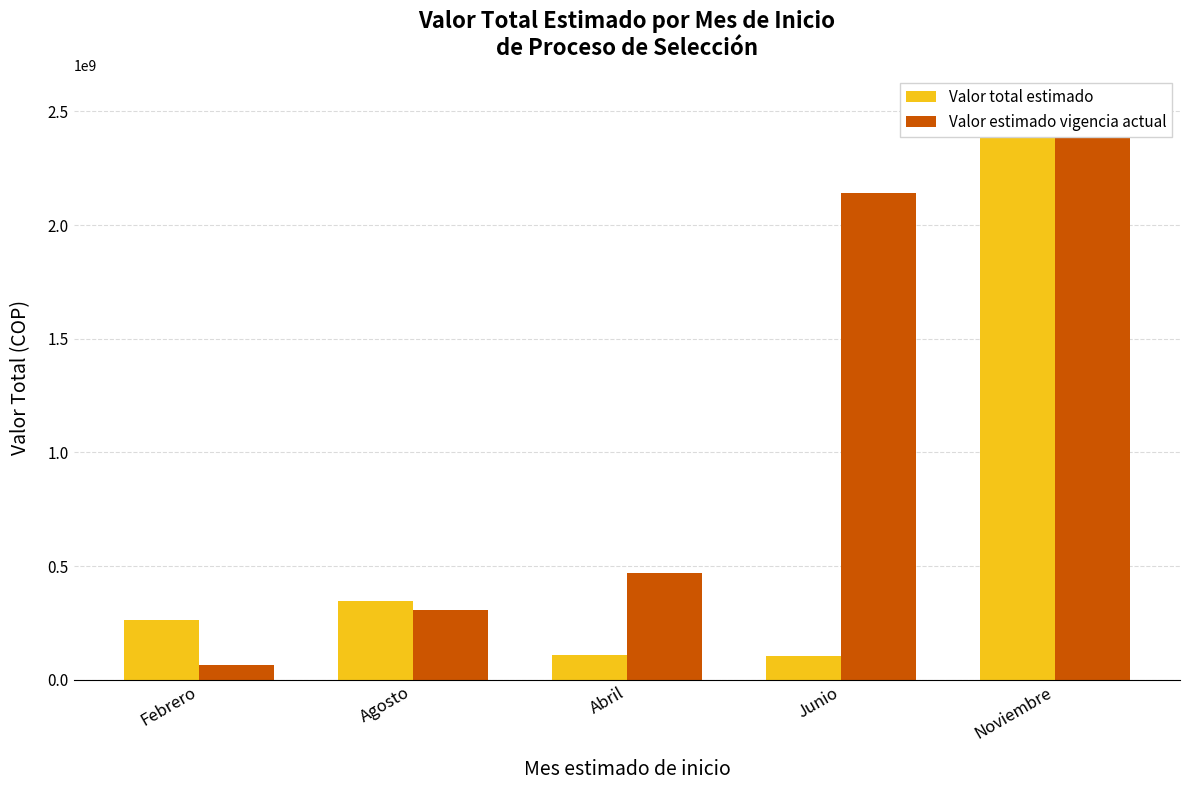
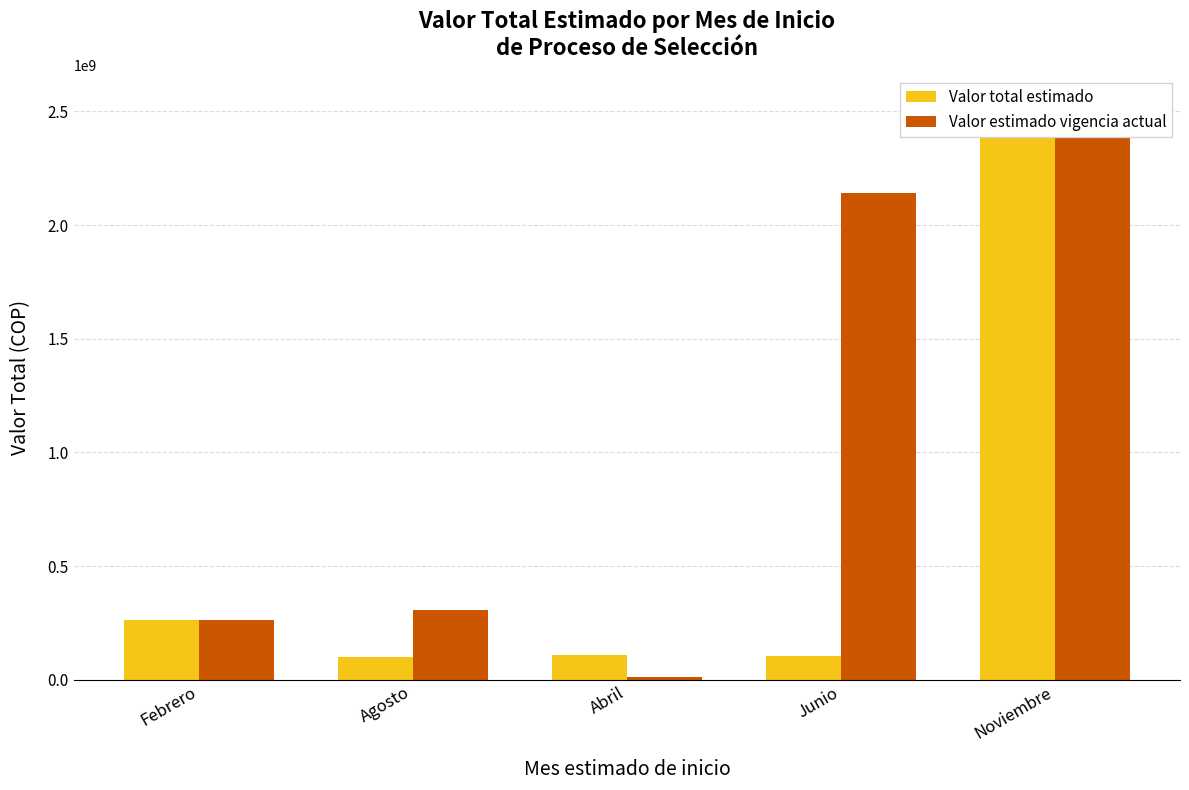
  {
    "Valor total estimado": {
      "Febrero": 260000000,
-     "Agosto": 350000000,
+     "Agosto": 100000000,
      "Abril": 110000000,
      "Junio": 110000000
    },
    "Valor estimado vigencia actual": {
-     "Febrero": 60000000,
+     "Febrero": 260000000,
      "Agosto": 310000000,
-     "Abril": 470000000,
+     "Abril": 10000000,
      "Junio": 2140000000
    }
  }
